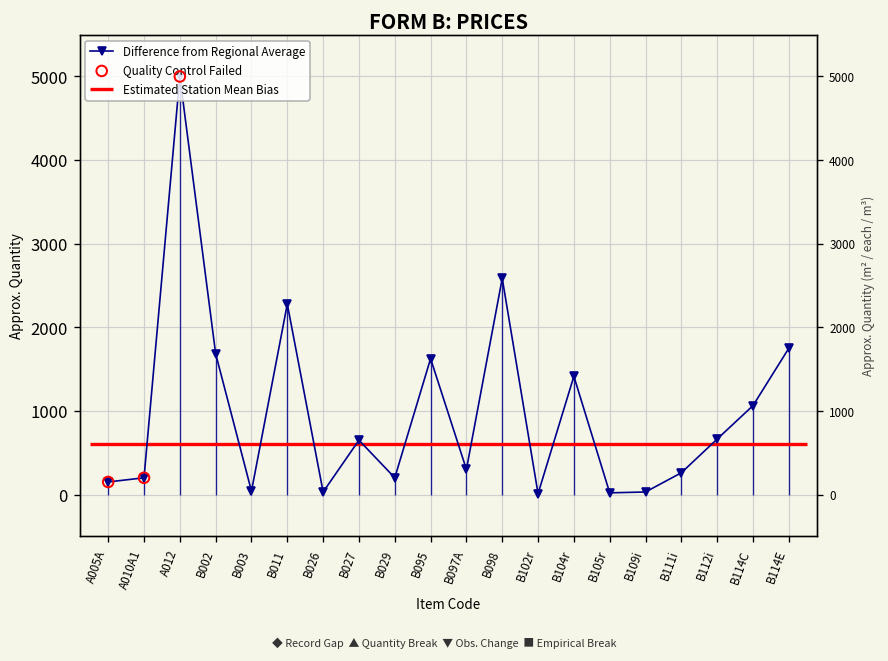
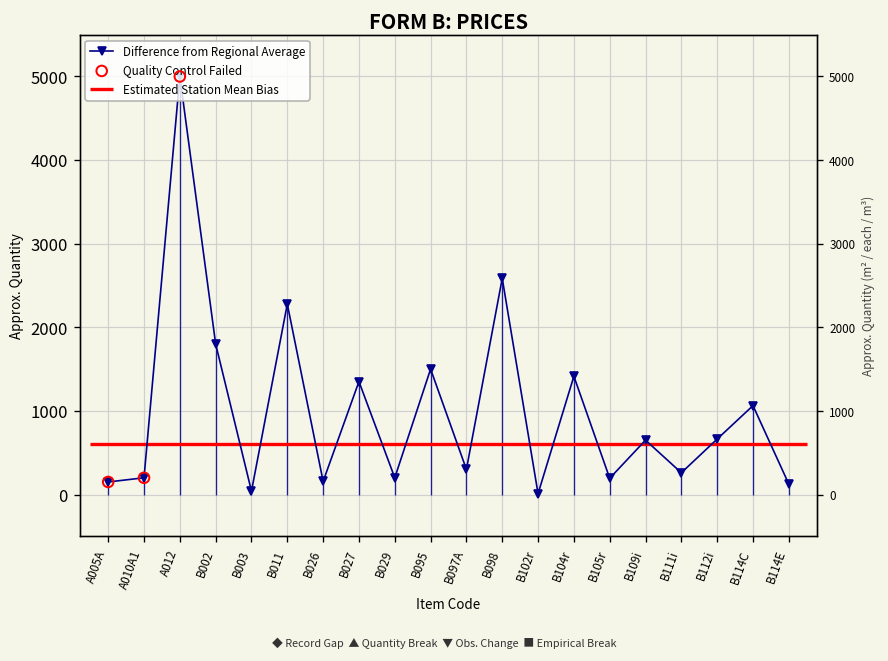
  {
    "Difference from Regional Average": {
-     "B002": 1700,
+     "B002": 1800,
      "B003": 0,
      "B011": 2300,
-     "B026": 0,
-     "B027": 700,
+     "B026": 200,
+     "B027": 1400,
      "B029": 200,
-     "B095": 1600,
+     "B095": 1500,
      "B097A": 300,
      "B098": 2600,
      "B102r": 0,
      "B104r": 1400,
-     "B105r": 0,
-     "B109i": 0,
+     "B105r": 200,
+     "B109i": 700,
      "B111i": 300,
      "B112i": 700,
      "B114C": 1100,
-     "B114E": 1700
+     "B114E": 100
    }
  }
